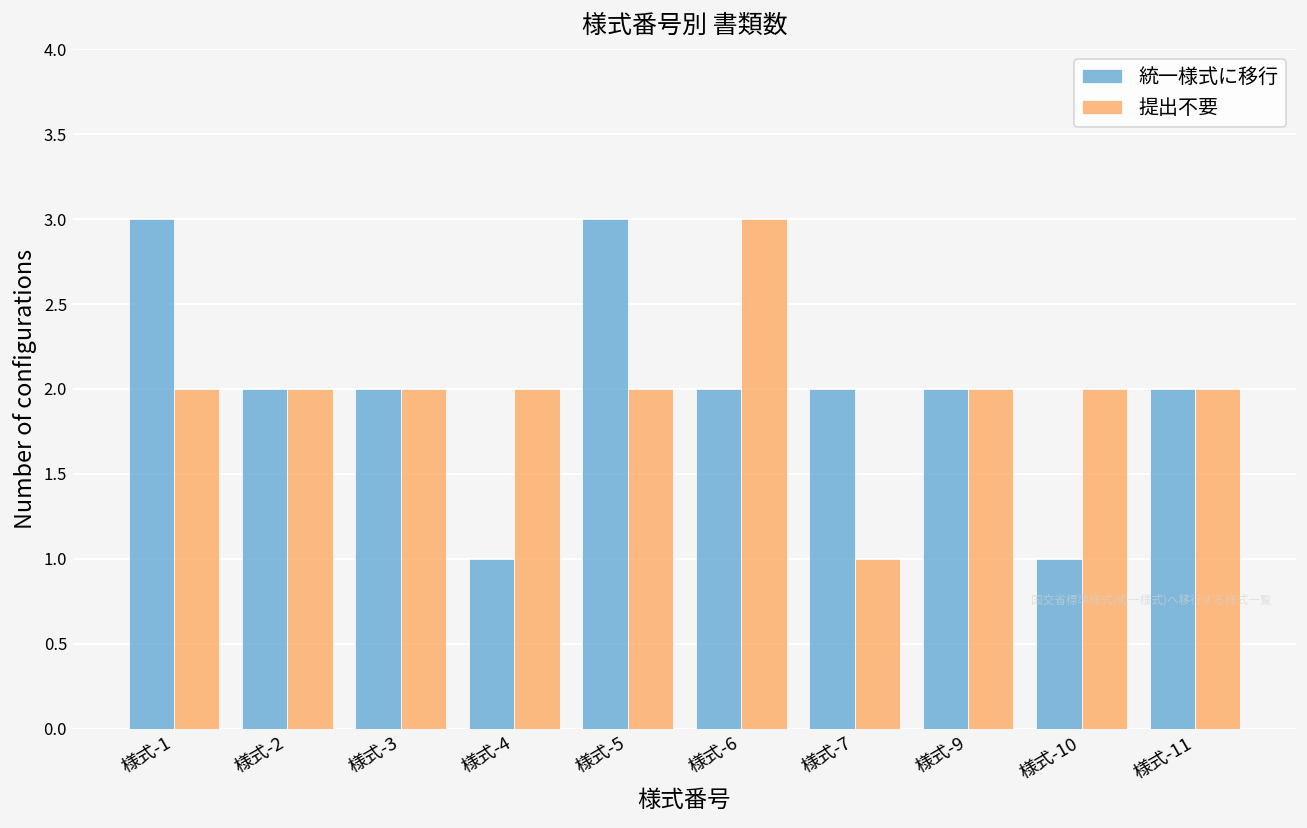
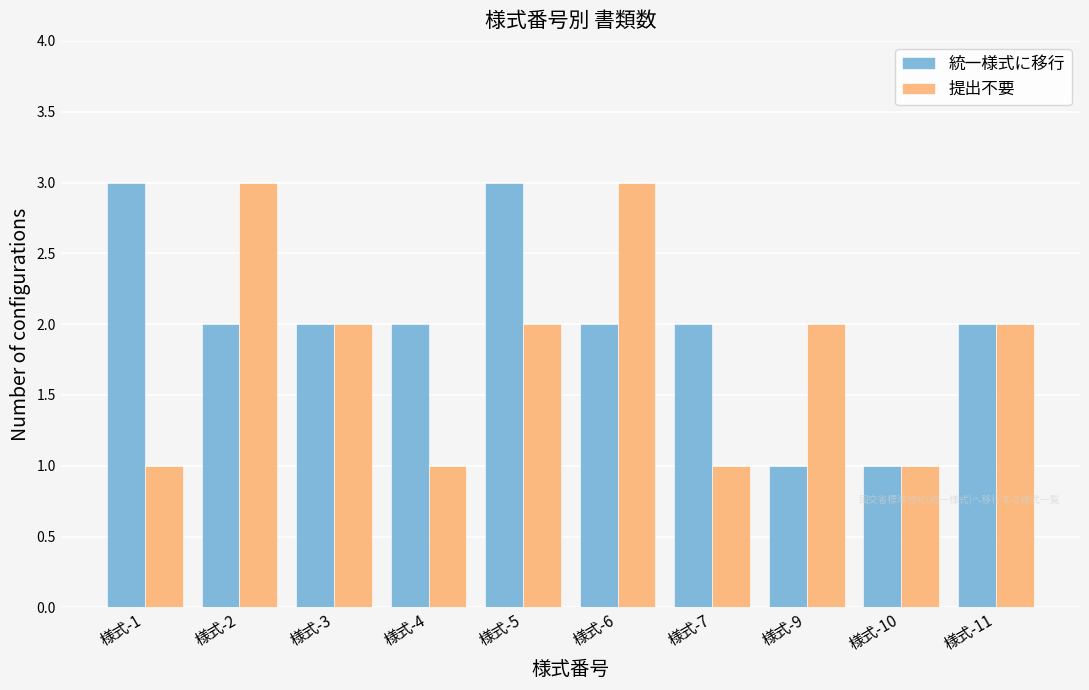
  {
    "統一様式に移行": {
      "様式-1": 3,
      "様式-2": 2,
      "様式-3": 2,
-     "様式-4": 1,
+     "様式-4": 2,
      "様式-5": 3,
      "様式-6": 2,
      "様式-7": 2,
-     "様式-9": 2,
+     "様式-9": 1,
      "様式-10": 1,
      "様式-11": 2
    },
    "提出不要": {
-     "様式-1": 2,
-     "様式-2": 2,
+     "様式-1": 1,
+     "様式-2": 3,
      "様式-3": 2,
-     "様式-4": 2,
+     "様式-4": 1,
      "様式-5": 2,
      "様式-6": 3,
      "様式-7": 1,
      "様式-9": 2,
-     "様式-10": 2,
+     "様式-10": 1,
      "様式-11": 2
    }
  }
